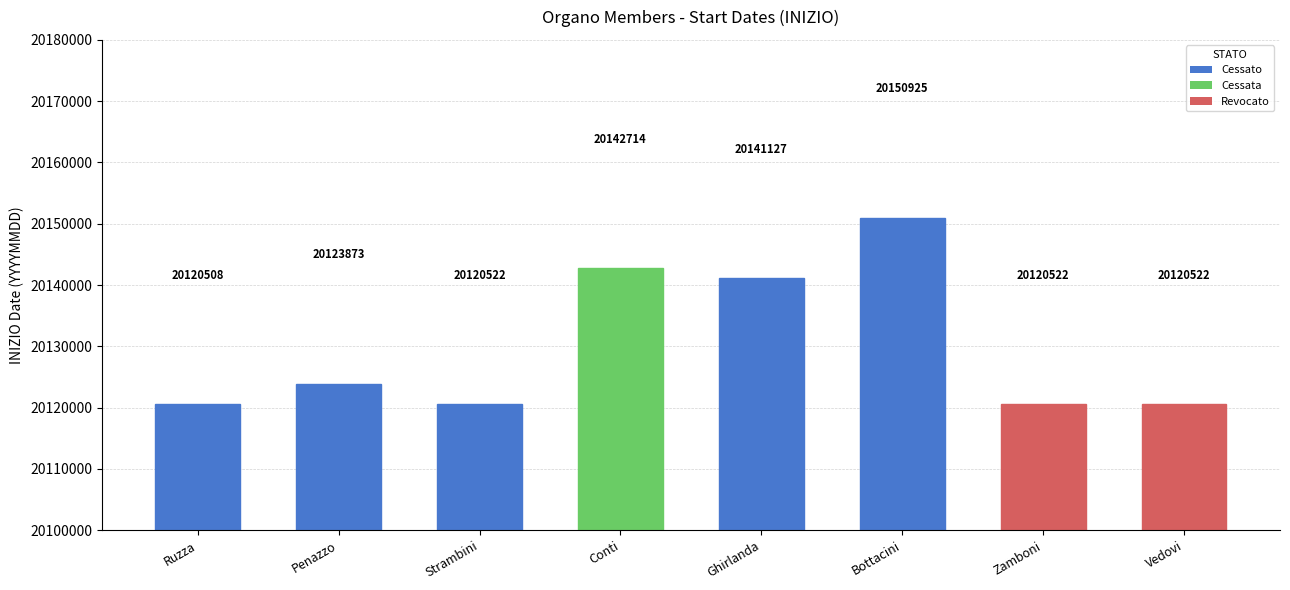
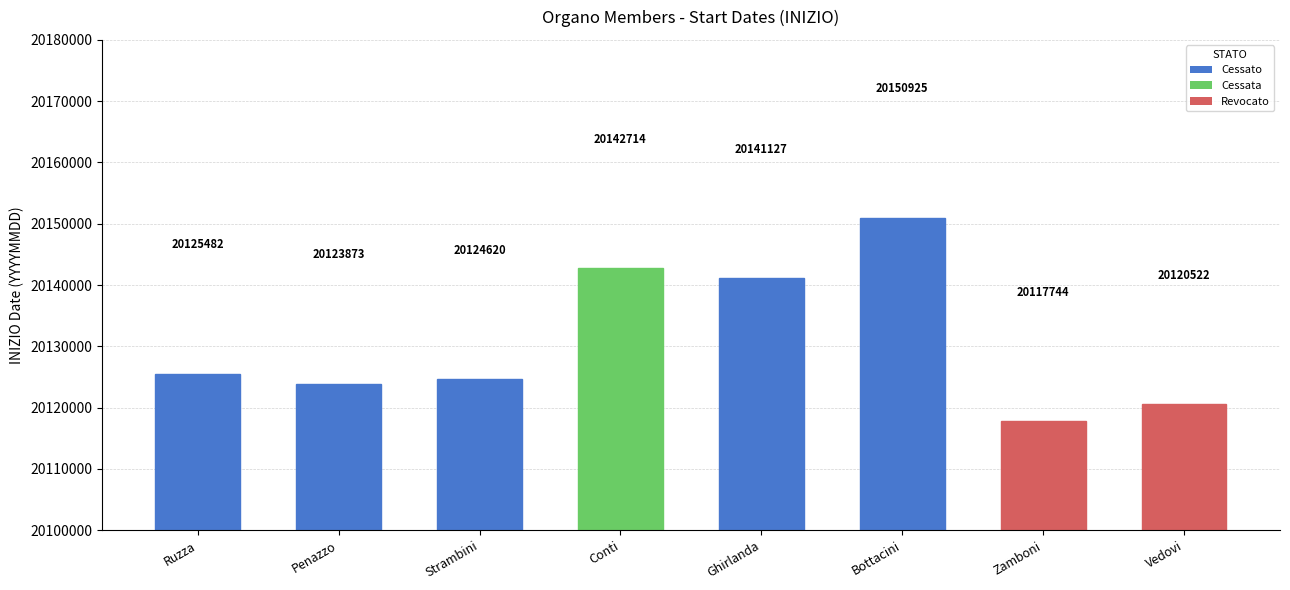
  {
-   "Ruzza": 20120508,
-   "Strambini": 20120522,
-   "Zamboni": 20120522
+   "Ruzza": 20125482,
+   "Strambini": 20124620,
+   "Zamboni": 20117744
  }
